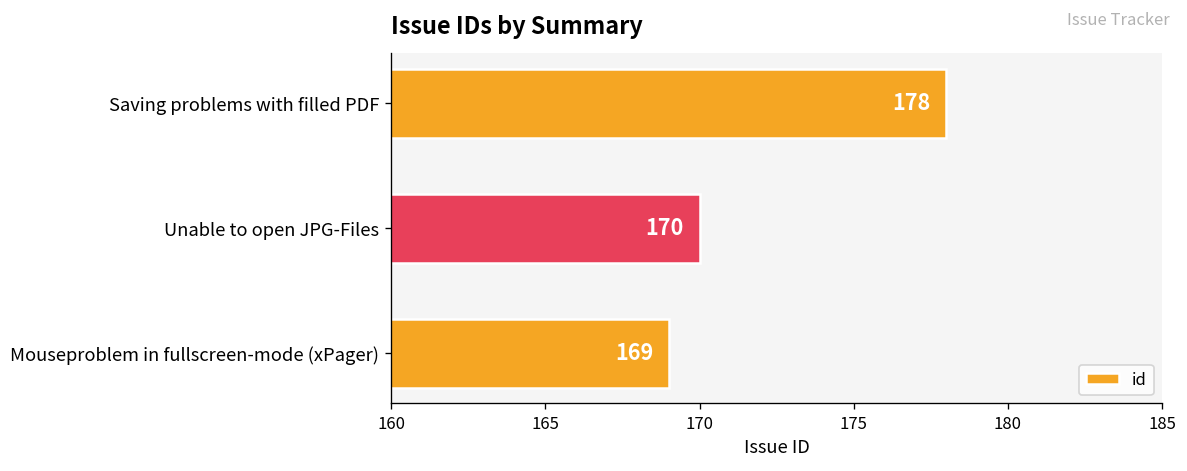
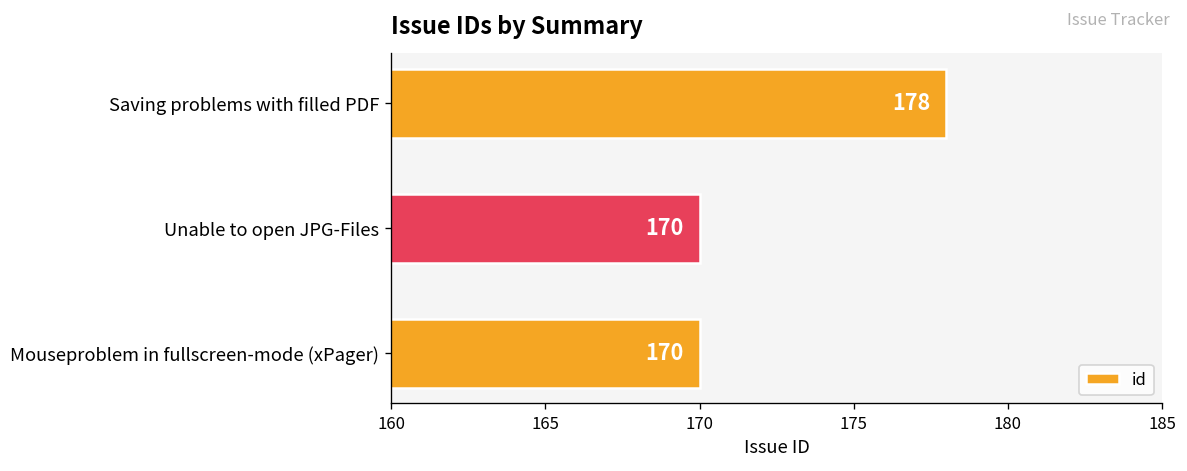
  {
    "Saving problems with filled PDF": 178,
    "Unable to open JPG-Files": 170,
-   "Mouseproblem in fullscreen-mode (xPager)": 169
+   "Mouseproblem in fullscreen-mode (xPager)": 170
  }
